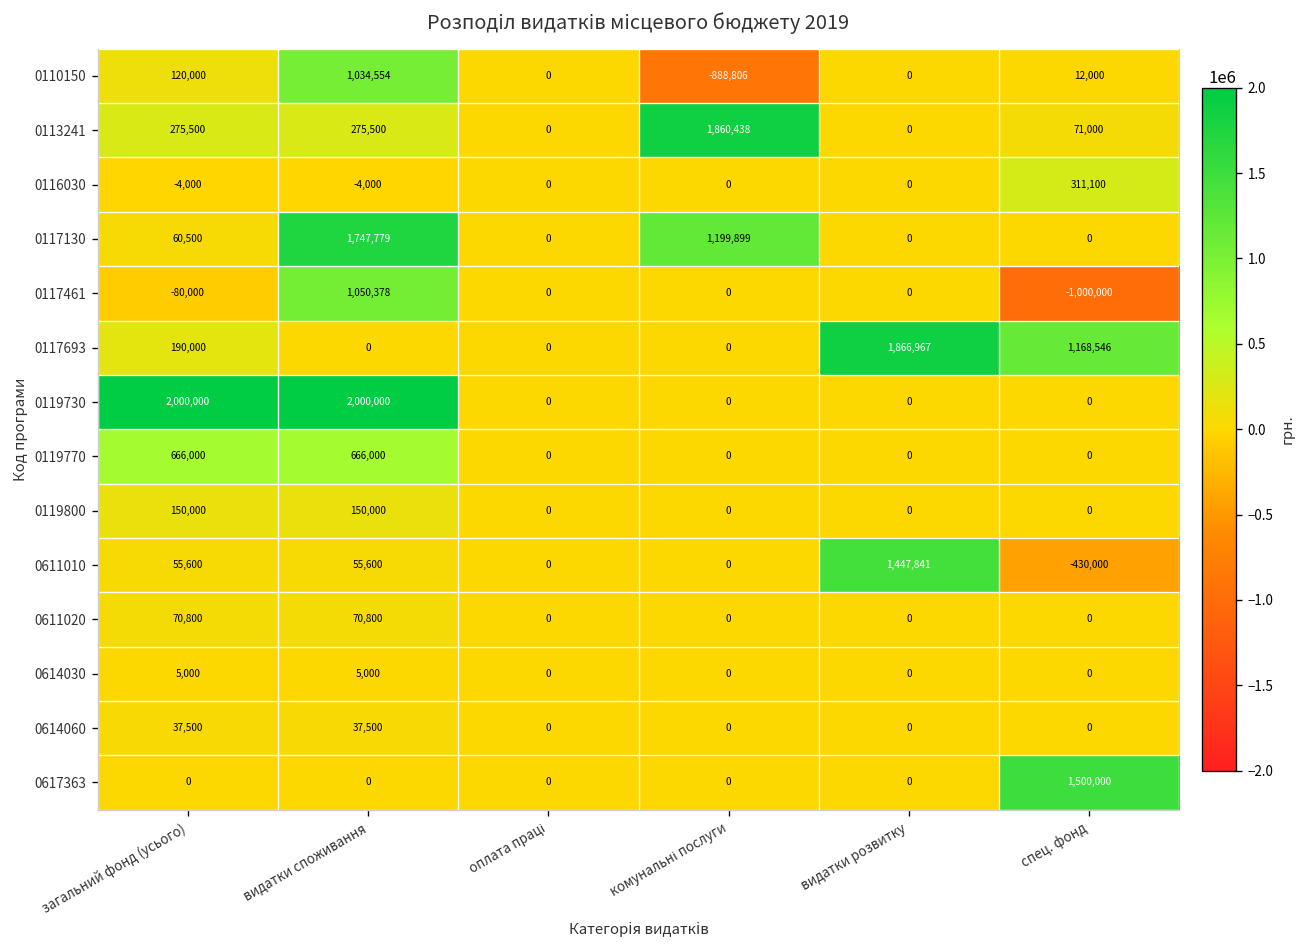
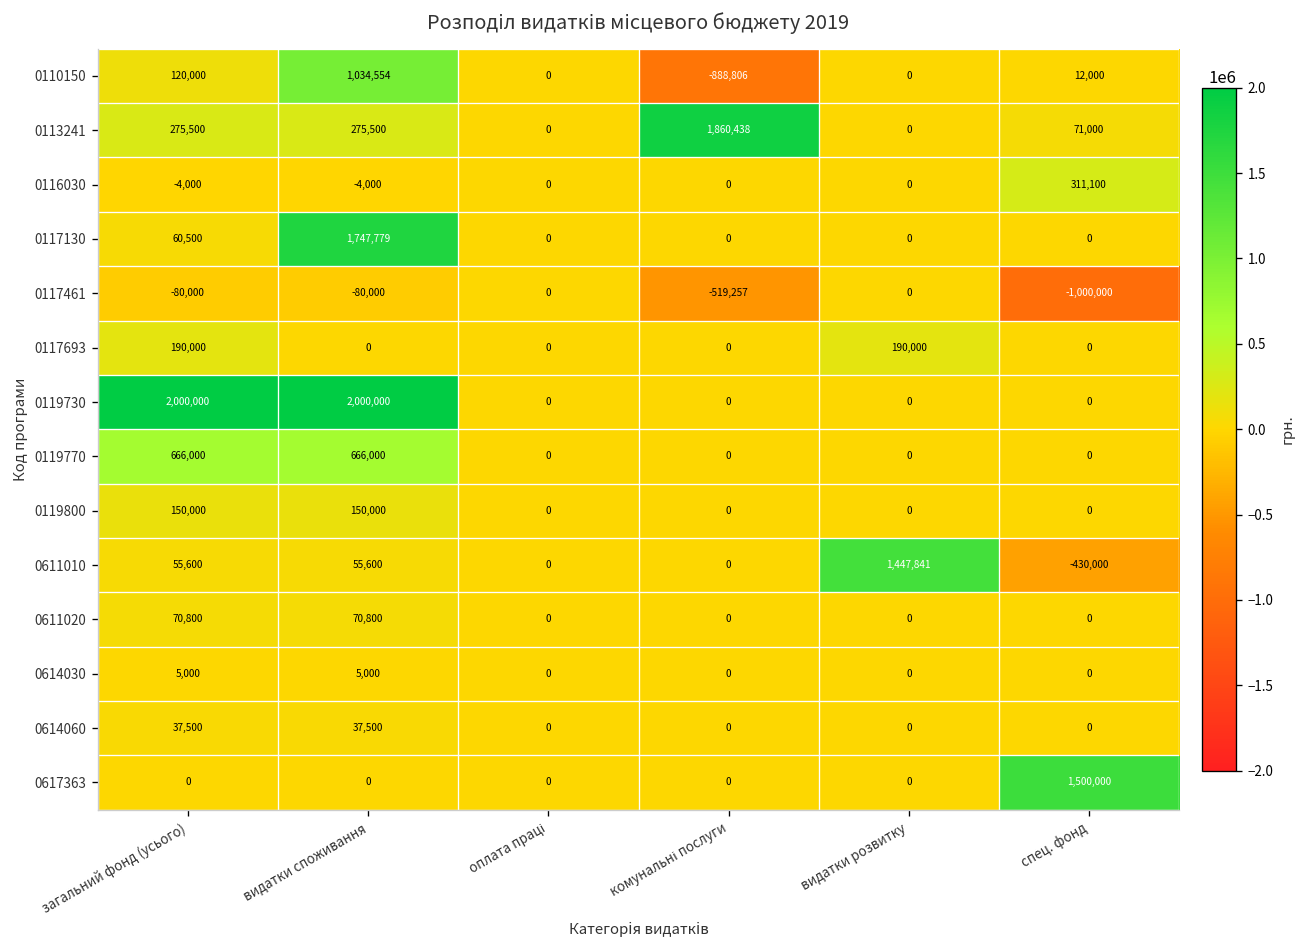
  {
    "0110150": {
      "загальний фонд (усього)": "120,000",
      "видатки споживання": "1,034,554",
      "оплата праці": "0",
      "комунальні послуги": "-888,806",
      "видатки розвитку": "0",
      "спец. фонд": "12,000"
    },
    "0113241": {
      "загальний фонд (усього)": "275,500",
      "видатки споживання": "275,500",
      "оплата праці": "0",
      "комунальні послуги": "1,860,438",
      "видатки розвитку": "0",
      "спец. фонд": "71,000"
    },
    "0116030": {
      "загальний фонд (усього)": "-4,000",
      "видатки споживання": "-4,000",
      "оплата праці": "0",
      "комунальні послуги": "0",
      "видатки розвитку": "0",
      "спец. фонд": "311,100"
    },
    "0117130": {
      "загальний фонд (усього)": "60,500",
      "видатки споживання": "1,747,779",
      "оплата праці": "0",
-     "комунальні послуги": "1,199,899",
+     "комунальні послуги": "0",
      "видатки розвитку": "0",
      "спец. фонд": "0"
    },
    "0117461": {
      "загальний фонд (усього)": "-80,000",
-     "видатки споживання": "1,050,378",
+     "видатки споживання": "-80,000",
      "оплата праці": "0",
-     "комунальні послуги": "0",
+     "комунальні послуги": "-519,257",
      "видатки розвитку": "0",
      "спец. фонд": "-1,000,000"
    },
    "0117693": {
      "загальний фонд (усього)": "190,000",
      "видатки споживання": "0",
      "оплата праці": "0",
      "комунальні послуги": "0",
-     "видатки розвитку": "1,866,967",
-     "спец. фонд": "1,168,546"
+     "видатки розвитку": "190,000",
+     "спец. фонд": "0"
    },
    "0119730": {
      "загальний фонд (усього)": "2,000,000",
      "видатки споживання": "2,000,000",
      "оплата праці": "0",
      "комунальні послуги": "0",
      "видатки розвитку": "0",
      "спец. фонд": "0"
    },
    "0119770": {
      "загальний фонд (усього)": "666,000",
      "видатки споживання": "666,000",
      "оплата праці": "0",
      "комунальні послуги": "0",
      "видатки розвитку": "0",
      "спец. фонд": "0"
    },
    "0119800": {
      "загальний фонд (усього)": "150,000",
      "видатки споживання": "150,000",
      "оплата праці": "0",
      "комунальні послуги": "0",
      "видатки розвитку": "0",
      "спец. фонд": "0"
    },
    "0611010": {
      "загальний фонд (усього)": "55,600",
      "видатки споживання": "55,600",
      "оплата праці": "0",
      "комунальні послуги": "0",
      "видатки розвитку": "1,447,841",
      "спец. фонд": "-430,000"
    },
    "0611020": {
      "загальний фонд (усього)": "70,800",
      "видатки споживання": "70,800",
      "оплата праці": "0",
      "комунальні послуги": "0",
      "видатки розвитку": "0",
      "спец. фонд": "0"
    },
    "0614030": {
      "загальний фонд (усього)": "5,000",
      "видатки споживання": "5,000",
      "оплата праці": "0",
      "комунальні послуги": "0",
      "видатки розвитку": "0",
      "спец. фонд": "0"
    },
    "0614060": {
      "загальний фонд (усього)": "37,500",
      "видатки споживання": "37,500",
      "оплата праці": "0",
      "комунальні послуги": "0",
      "видатки розвитку": "0",
      "спец. фонд": "0"
    },
    "0617363": {
      "загальний фонд (усього)": "0",
      "видатки споживання": "0",
      "оплата праці": "0",
      "комунальні послуги": "0",
      "видатки розвитку": "0",
      "спец. фонд": "1,500,000"
    }
  }
